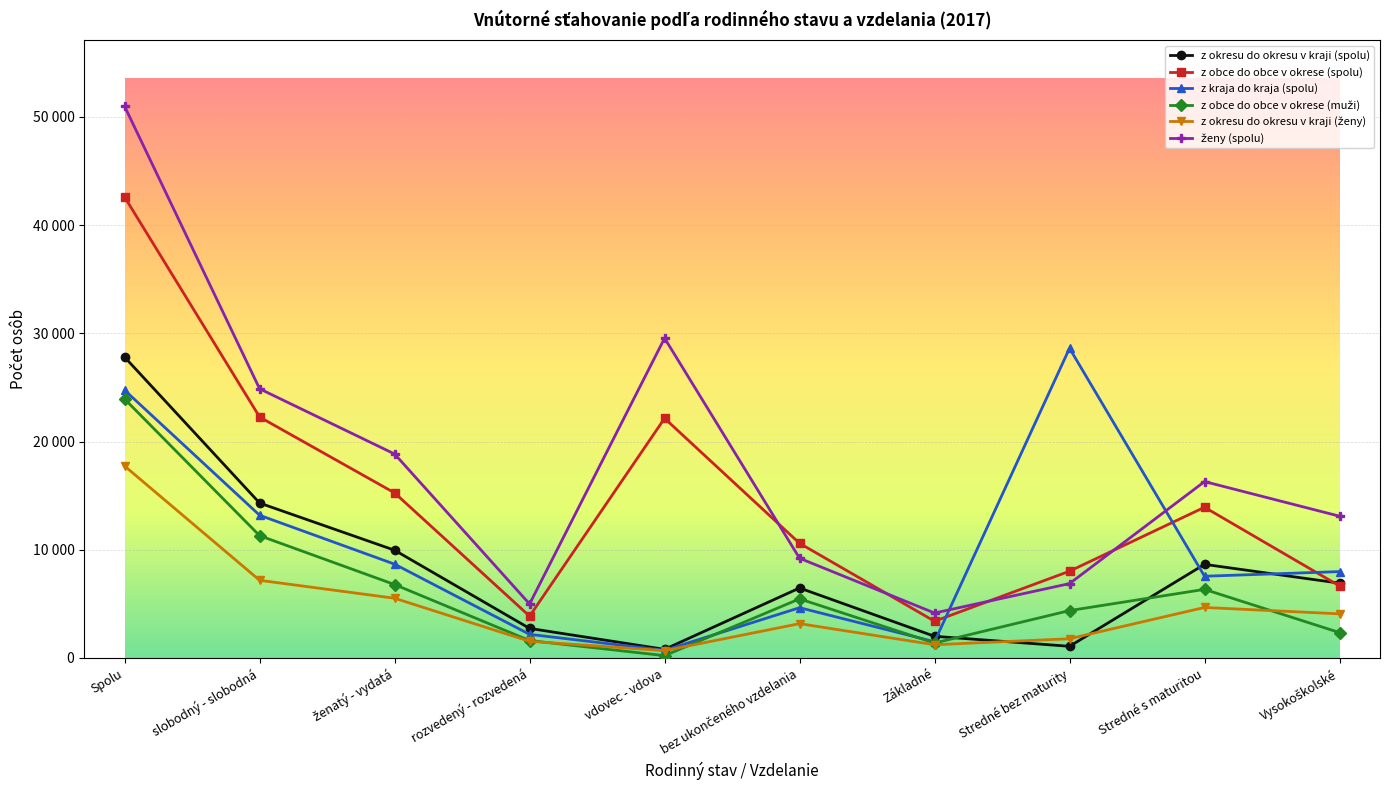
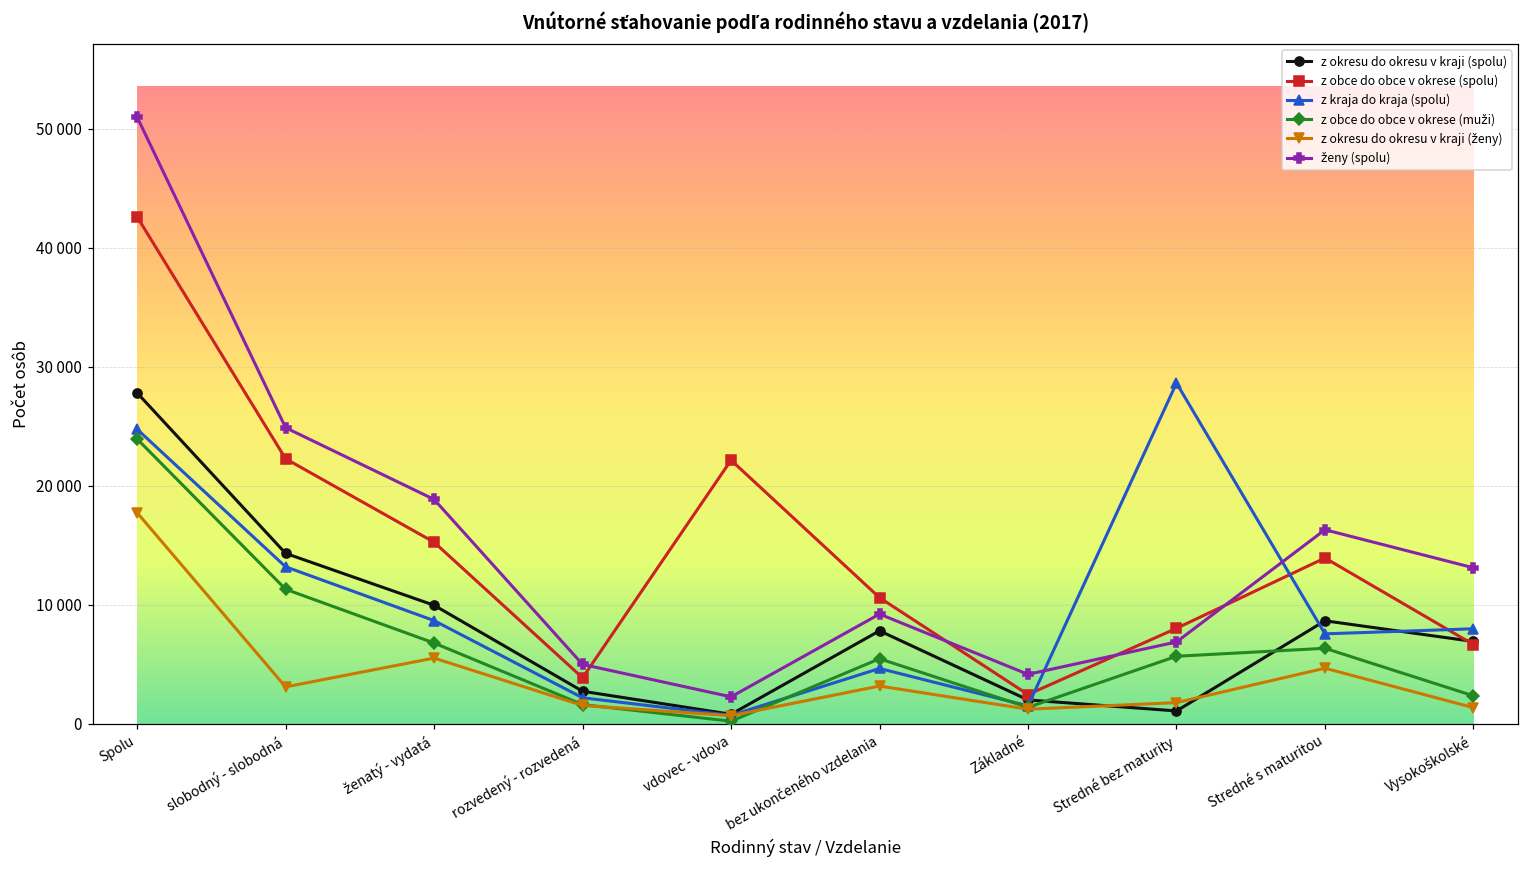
  {
    "z okresu do okresu v kraji (spolu)": {
      "Spolu": 27800,
      "slobodný - slobodná": 14300,
      "ženatý - vydatá": 10000,
      "rozvedený - rozvedená": 2700,
-     "bez ukončeného vzdelania": 6500,
+     "bez ukončeného vzdelania": 7800,
      "Základné": 2000,
      "Stredné bez maturity": 1100,
      "Stredné s maturitou": 8700,
      "Vysokoškolské": 6900
    },
    "z obce do obce v okrese (spolu)": {
      "Spolu": 42600,
      "slobodný - slobodná": 22300,
      "ženatý - vydatá": 15300,
      "rozvedený - rozvedená": 3900,
      "vdovec - vdova": 22100,
      "bez ukončeného vzdelania": 10600,
-     "Základné": 3400,
+     "Základné": 2500,
      "Stredné bez maturity": 8000,
      "Stredné s maturitou": 13900,
      "Vysokoškolské": 6700
    },
    "z kraja do kraja (spolu)": {
      "Spolu": 24700,
      "slobodný - slobodná": 13200,
      "ženatý - vydatá": 8700,
      "rozvedený - rozvedená": 2200,
      "bez ukončeného vzdelania": 4600,
      "Stredné bez maturity": 28600,
      "Stredné s maturitou": 7600,
      "Vysokoškolské": 8000
    },
    "z obce do obce v okrese (muži)": {
      "Spolu": 23900,
      "slobodný - slobodná": 11300,
      "ženatý - vydatá": 6800,
      "vdovec - vdova": 200,
      "bez ukončeného vzdelania": 5500,
-     "Stredné bez maturity": 4400,
+     "Stredné bez maturity": 5700,
      "Stredné s maturitou": 6300,
      "Vysokoškolské": 2300
    },
    "z okresu do okresu v kraji (ženy)": {
      "Spolu": 17700,
-     "slobodný - slobodná": 7200,
+     "slobodný - slobodná": 3100,
      "ženatý - vydatá": 5500,
      "bez ukončeného vzdelania": 3200,
      "Stredné bez maturity": 1800,
      "Stredné s maturitou": 4700,
-     "Vysokoškolské": 4100
+     "Vysokoškolské": 1400
    },
    "ženy (spolu)": {
      "Spolu": 51000,
      "slobodný - slobodná": 24900,
      "ženatý - vydatá": 18800,
      "rozvedený - rozvedená": 5000,
-     "vdovec - vdova": 29600,
+     "vdovec - vdova": 2300,
      "bez ukončeného vzdelania": 9200,
      "Základné": 4200,
      "Stredné bez maturity": 6900,
      "Stredné s maturitou": 16300,
      "Vysokoškolské": 13100
    }
  }
